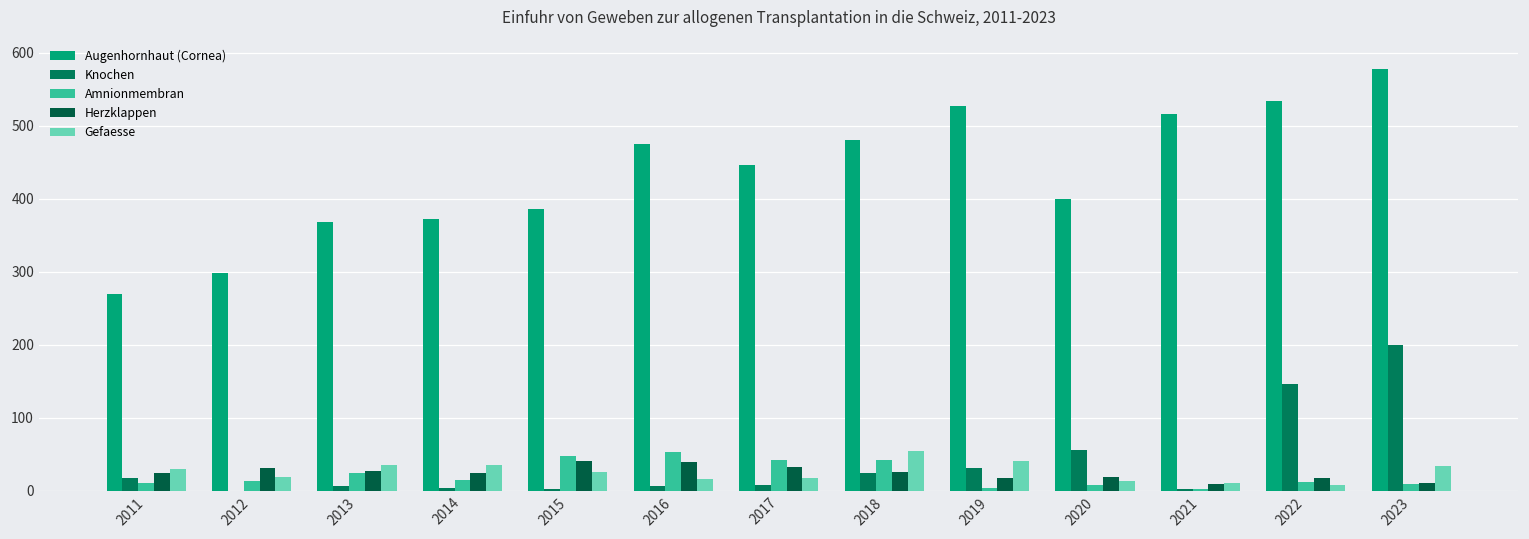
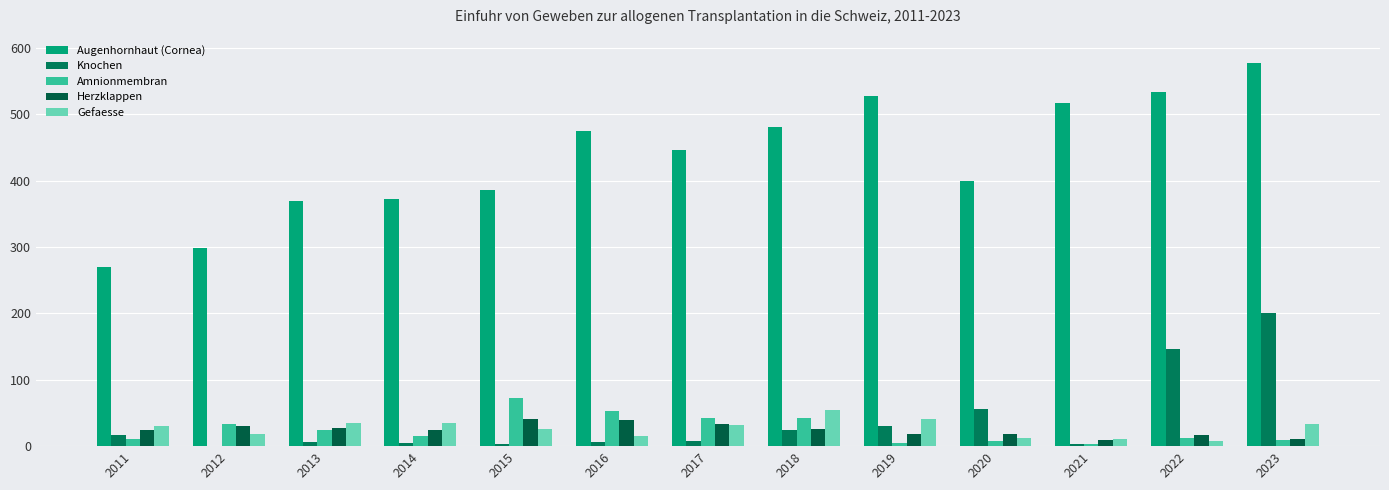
  {
    "Amnionmembran": {
      "2011": 10,
-     "2012": 10,
+     "2012": 30,
      "2013": 20,
      "2014": 20,
-     "2015": 50,
+     "2015": 70,
      "2016": 50,
      "2017": 40,
      "2018": 40,
      "2019": 0,
      "2020": 10,
      "2022": 10,
      "2023": 10
    },
    "Gefaesse": {
      "2011": 30,
      "2012": 20,
      "2013": 40,
      "2014": 40,
      "2015": 30,
      "2016": 20,
-     "2017": 20,
+     "2017": 30,
      "2018": 60,
      "2019": 40,
      "2020": 10,
      "2021": 10,
      "2022": 10,
      "2023": 30
    }
  }
